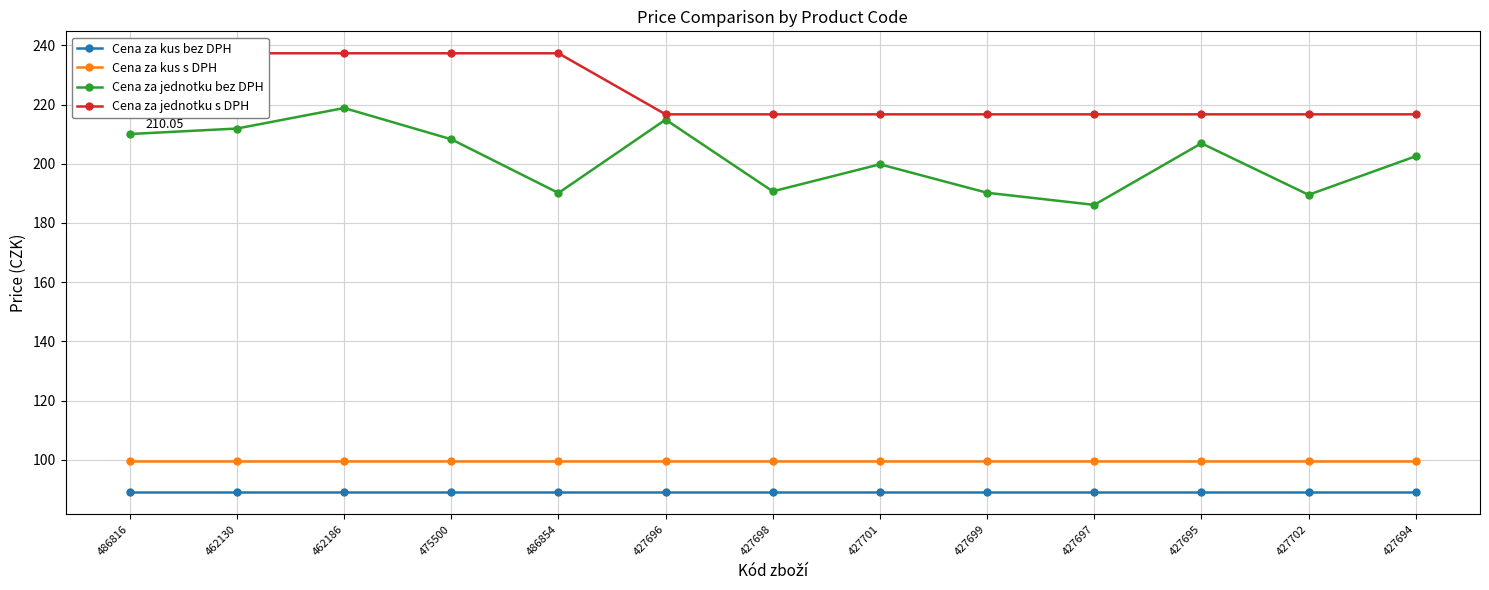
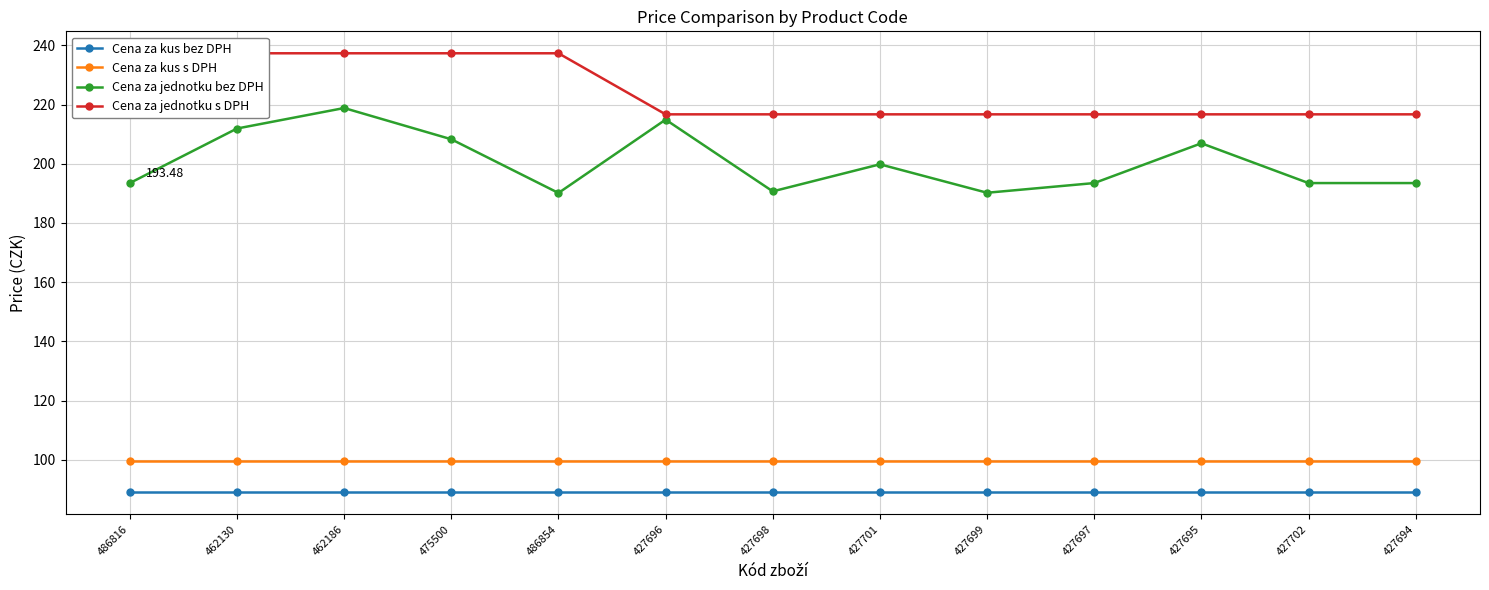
  {
    "Cena za kus bez DPH": {
      "486816": 89,
      "462130": 89,
      "462186": 89,
      "475500": 89,
      "486854": 89,
      "427696": 89,
      "427698": 89,
      "427701": 89,
      "427699": 89,
      "427697": 89,
      "427695": 89,
      "427702": 89,
      "427694": 89
    },
    "Cena za kus s DPH": {
      "486816": 100,
      "462130": 100,
      "462186": 100,
      "475500": 100,
      "486854": 100,
      "427696": 100,
      "427698": 100,
      "427701": 100,
      "427699": 100,
      "427697": 100,
      "427695": 100,
      "427702": 100,
      "427694": 100
    },
    "Cena za jednotku bez DPH": {
-     "486816": 210.05,
-     "427697": 186,
-     "427702": 190,
-     "427694": 203
+     "486816": 193.48,
+     "427697": 193,
+     "427702": 193,
+     "427694": 193
    },
    "Cena za jednotku s DPH": {
      "462186": 237,
      "475500": 237,
      "486854": 237,
      "427696": 217,
      "427698": 217,
      "427701": 217,
      "427699": 217,
      "427697": 217,
      "427695": 217,
      "427702": 217,
      "427694": 217
    }
  }
